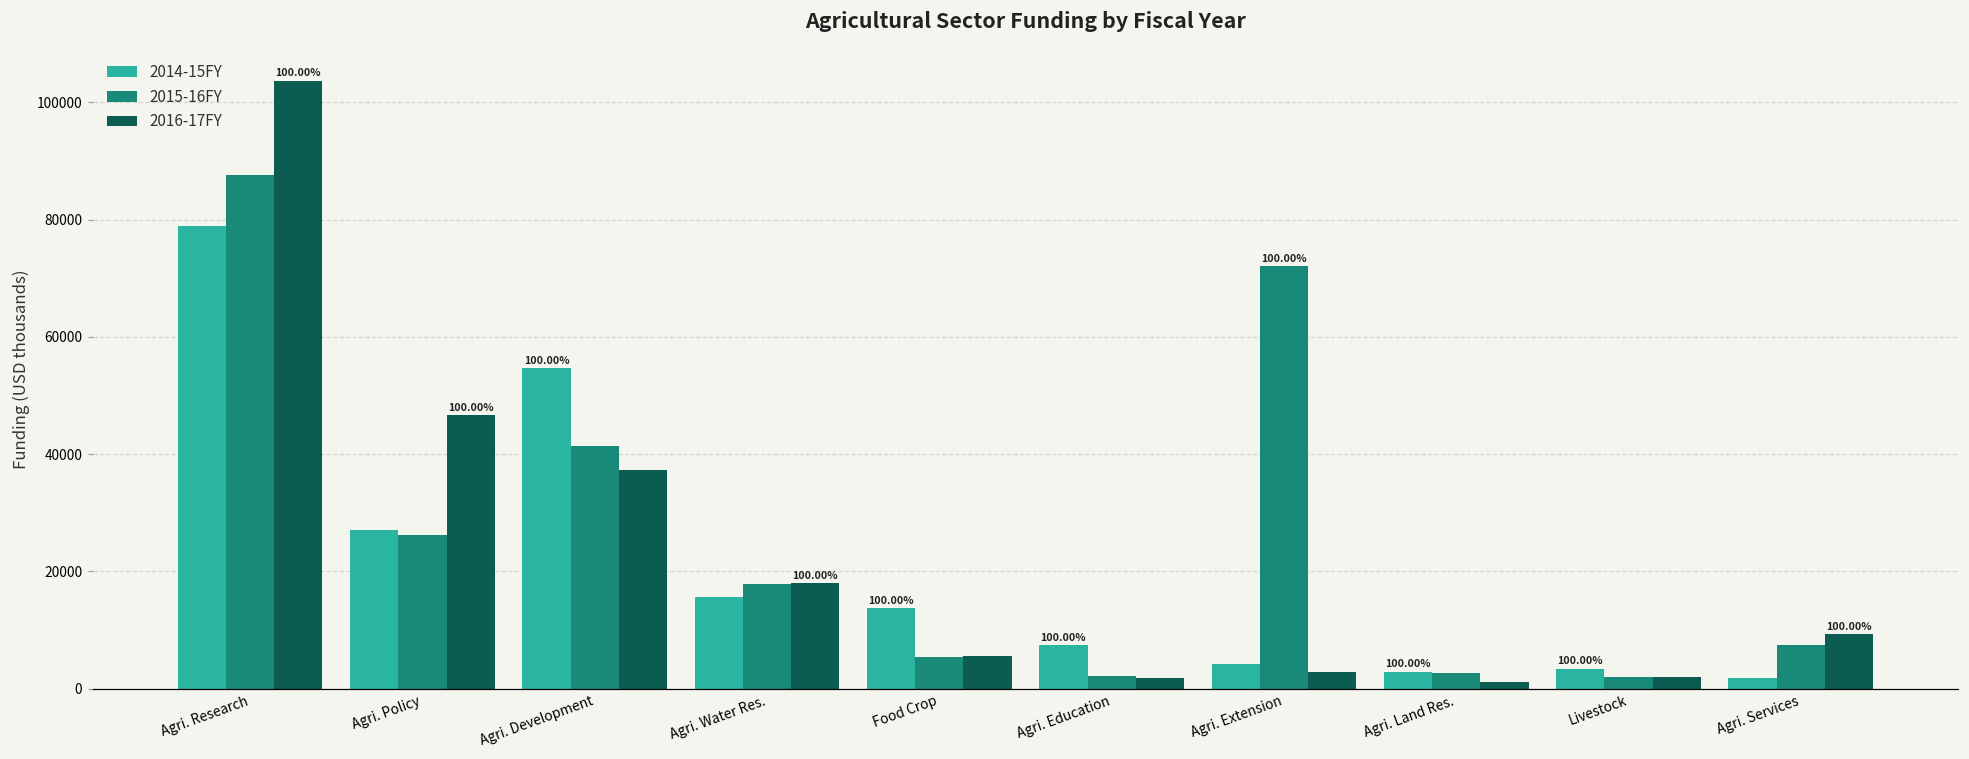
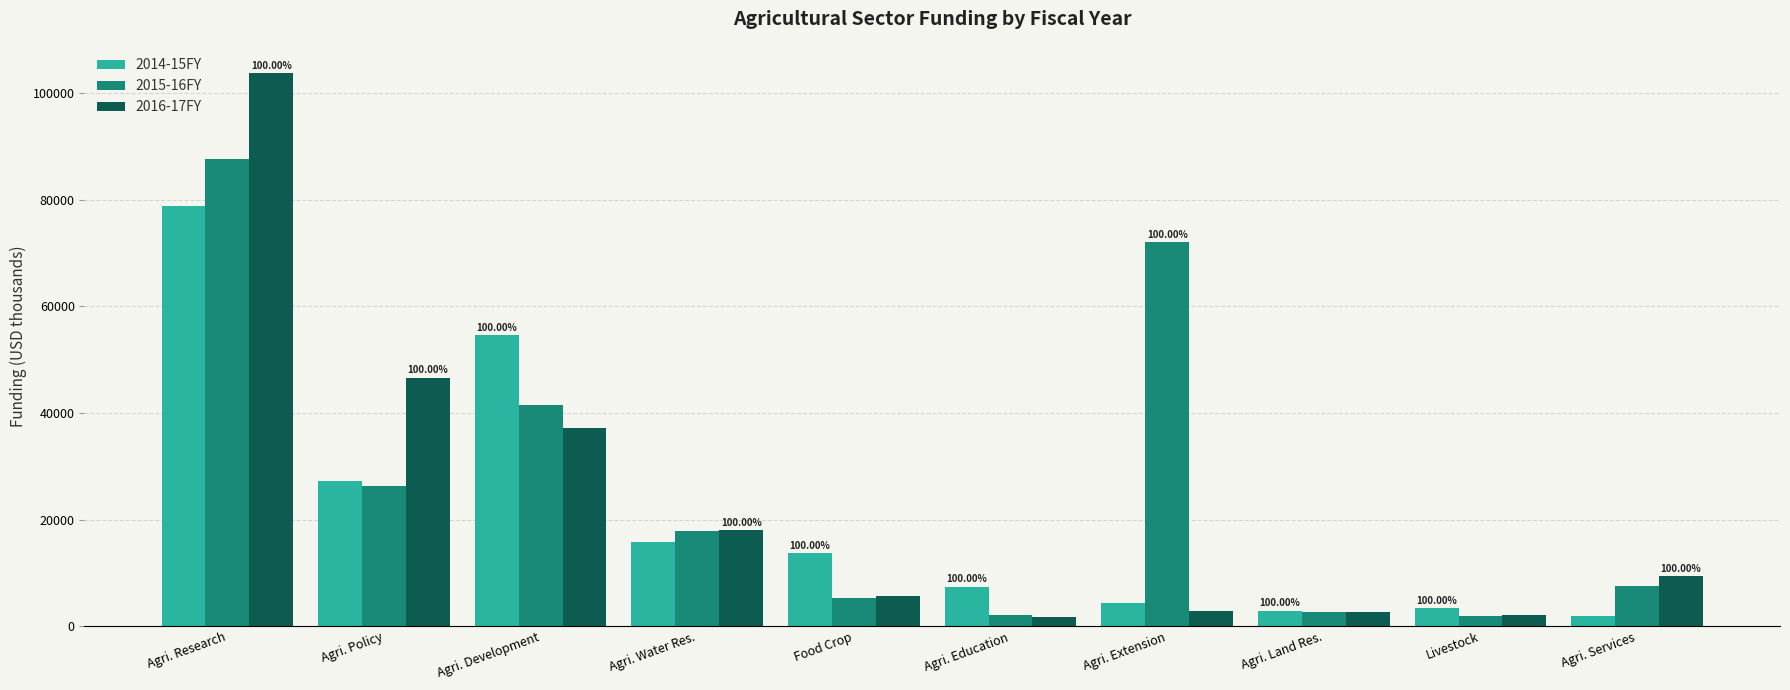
  {
    "2014-15FY": {
      "Agri. Research": 79000,
      "Agri. Policy": 27000,
      "Agri. Water Res.": 16000,
      "Agri. Extension": 4000,
      "Agri. Services": 2000
    },
    "2015-16FY": {
      "Agri. Research": 88000,
      "Agri. Policy": 26000,
      "Agri. Development": 41000,
      "Agri. Water Res.": 18000,
      "Food Crop": 5000,
      "Agri. Education": 2000,
      "Agri. Land Res.": 3000,
      "Livestock": 2000,
      "Agri. Services": 7000
    },
    "2016-17FY": {
      "Agri. Development": 37000,
      "Food Crop": 6000,
      "Agri. Education": 2000,
      "Agri. Extension": 3000,
-     "Agri. Land Res.": 1000,
+     "Agri. Land Res.": 3000,
      "Livestock": 2000
    }
  }
